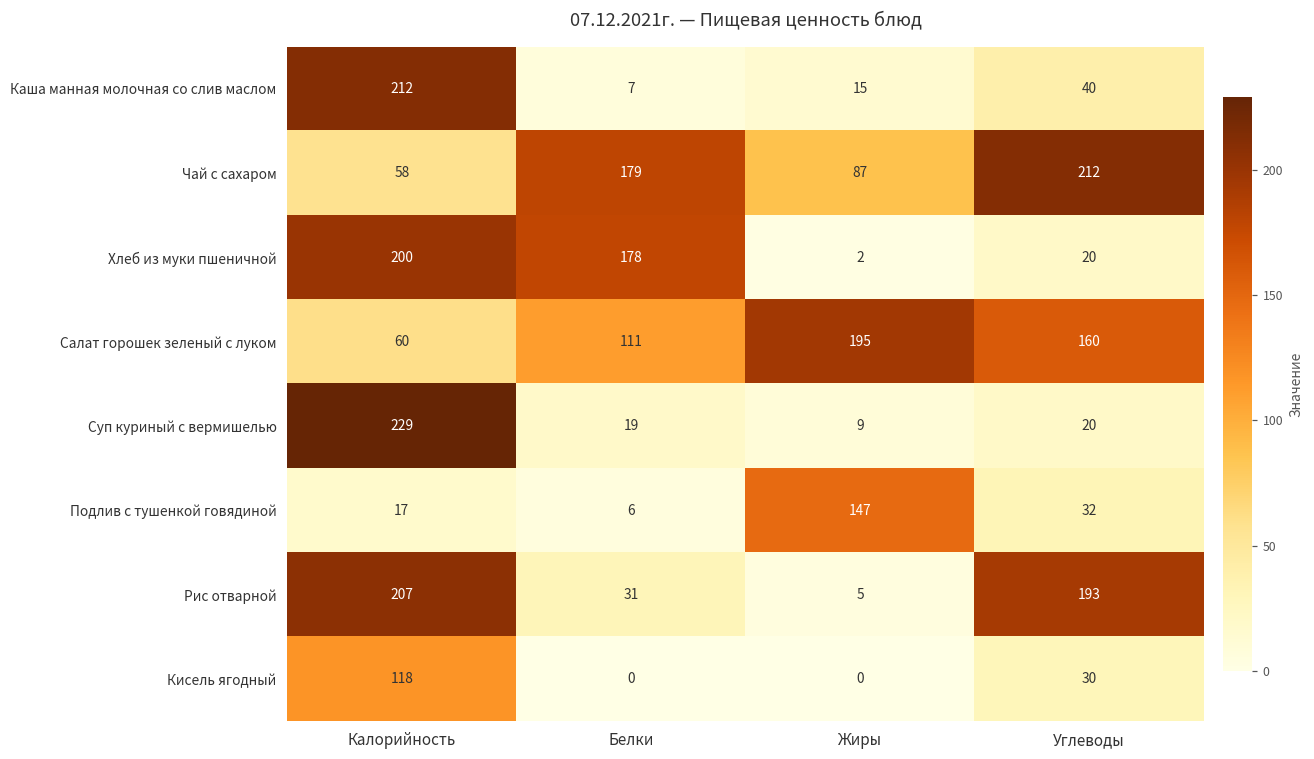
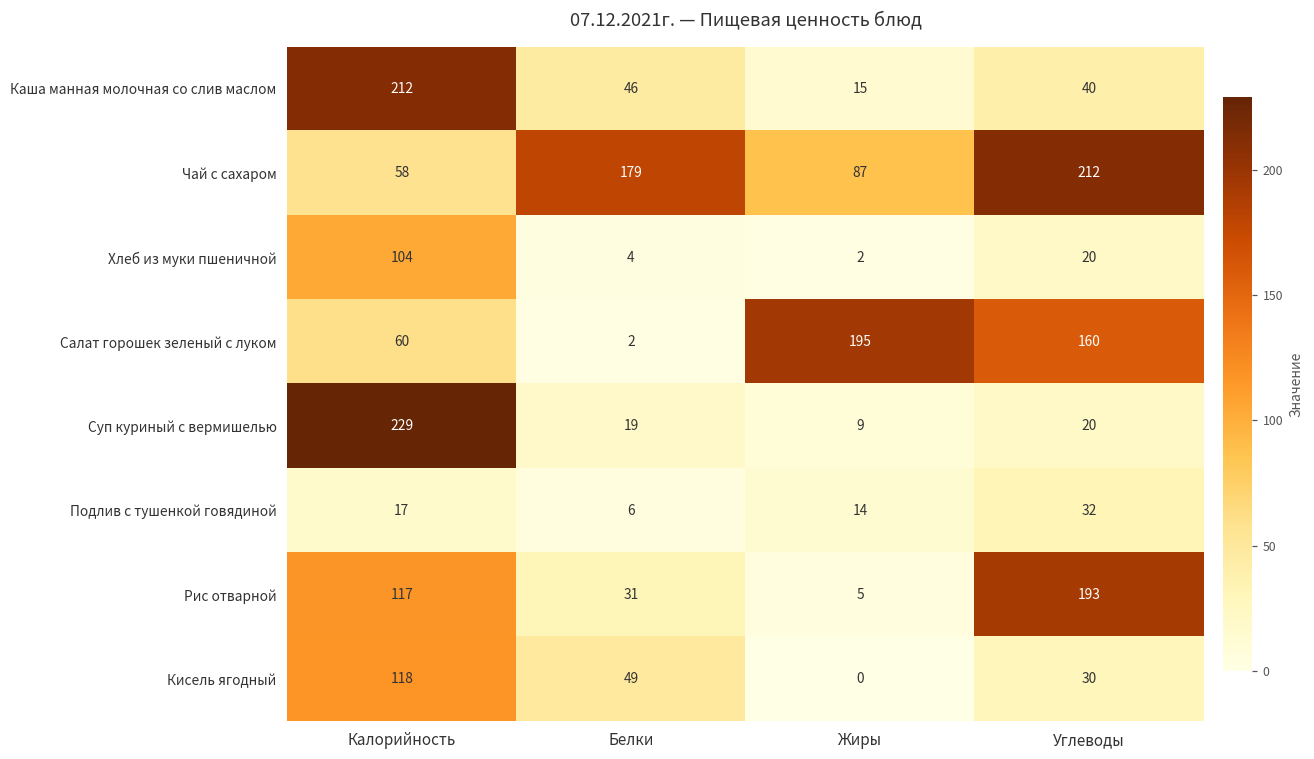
  {
    "Каша манная молочная со слив маслом": {
      "Калорийность": 212,
-     "Белки": 7,
+     "Белки": 46,
      "Жиры": 15,
      "Углеводы": 40
    },
    "Чай с сахаром": {
      "Калорийность": 58,
      "Белки": 179,
      "Жиры": 87,
      "Углеводы": 212
    },
    "Хлеб из муки пшеничной": {
-     "Калорийность": 200,
-     "Белки": 178,
+     "Калорийность": 104,
+     "Белки": 4,
      "Жиры": 2,
      "Углеводы": 20
    },
    "Салат горошек зеленый с луком": {
      "Калорийность": 60,
-     "Белки": 111,
+     "Белки": 2,
      "Жиры": 195,
      "Углеводы": 160
    },
    "Суп куриный с вермишелью": {
      "Калорийность": 229,
      "Белки": 19,
      "Жиры": 9,
      "Углеводы": 20
    },
    "Подлив с тушенкой говядиной": {
      "Калорийность": 17,
      "Белки": 6,
-     "Жиры": 147,
+     "Жиры": 14,
      "Углеводы": 32
    },
    "Рис отварной": {
-     "Калорийность": 207,
+     "Калорийность": 117,
      "Белки": 31,
      "Жиры": 5,
      "Углеводы": 193
    },
    "Кисель ягодный": {
      "Калорийность": 118,
-     "Белки": 0,
+     "Белки": 49,
      "Жиры": 0,
      "Углеводы": 30
    }
  }
